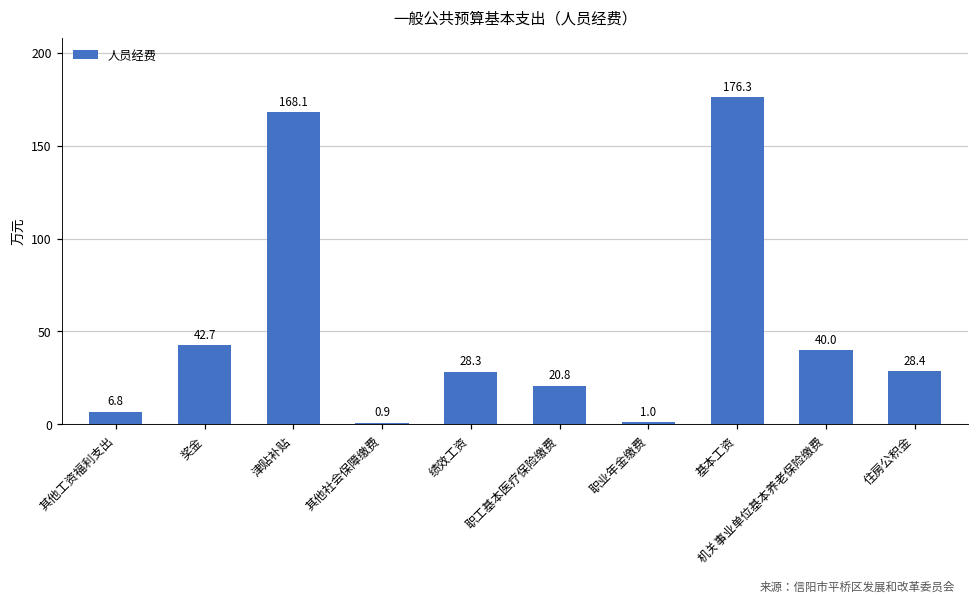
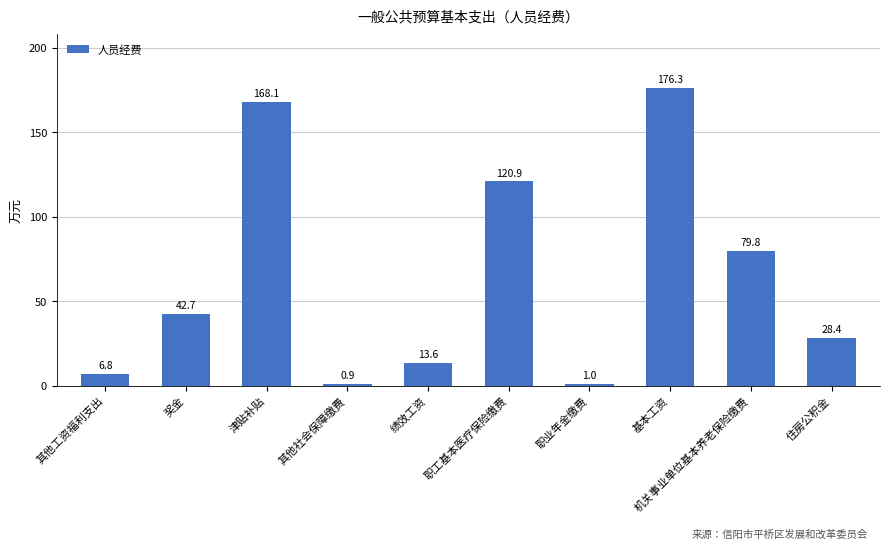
  {
    "其他工资福利支出": 6.8,
    "奖金": 42.7,
    "津贴补贴": 168.1,
    "其他社会保障缴费": 0.9,
-   "绩效工资": 28.3,
-   "职工基本医疗保险缴费": 20.8,
+   "绩效工资": 13.6,
+   "职工基本医疗保险缴费": 120.9,
    "职业年金缴费": 1.0,
    "基本工资": 176.3,
-   "机关事业单位基本养老保险缴费": 40.0,
+   "机关事业单位基本养老保险缴费": 79.8,
    "住房公积金": 28.4
  }
